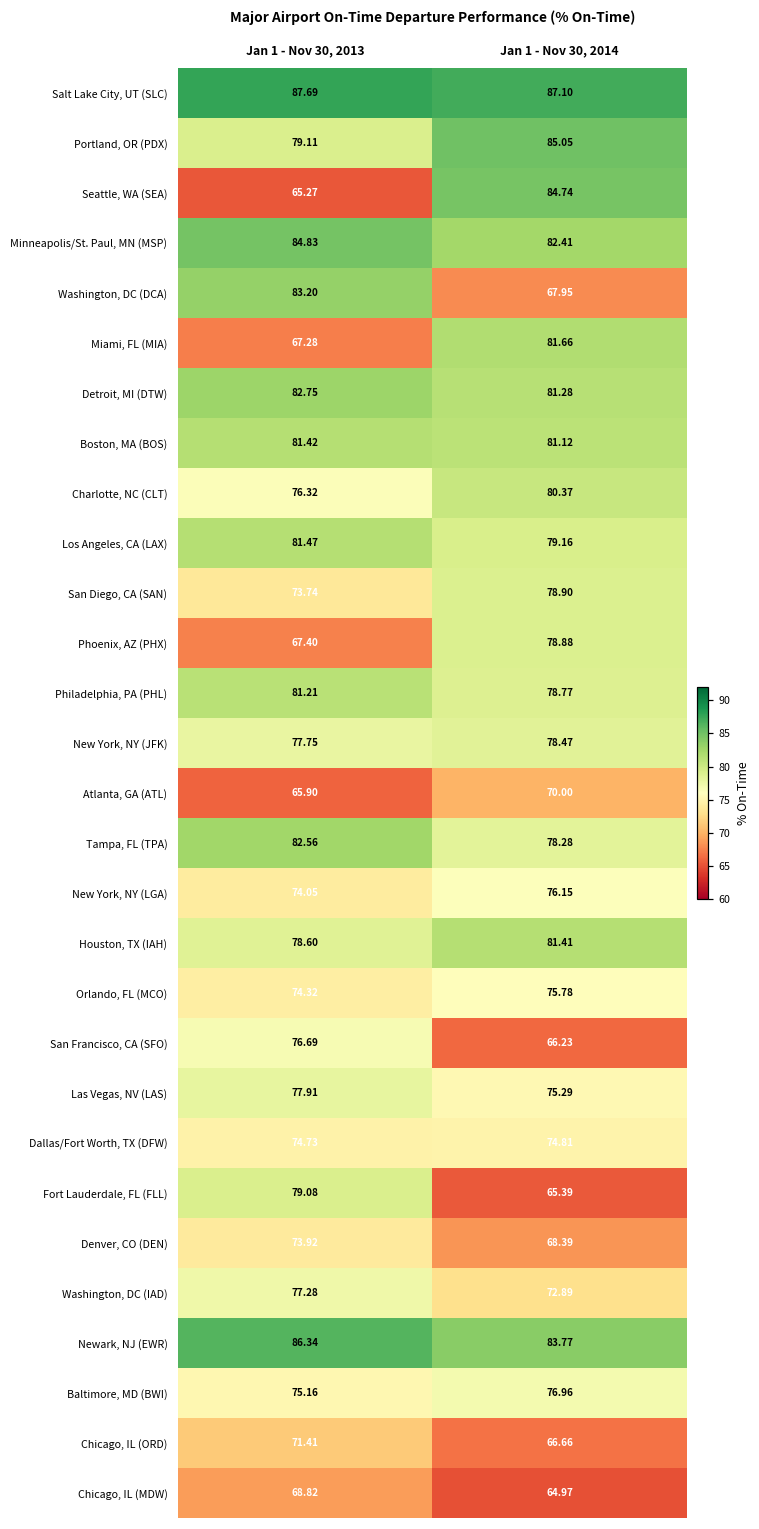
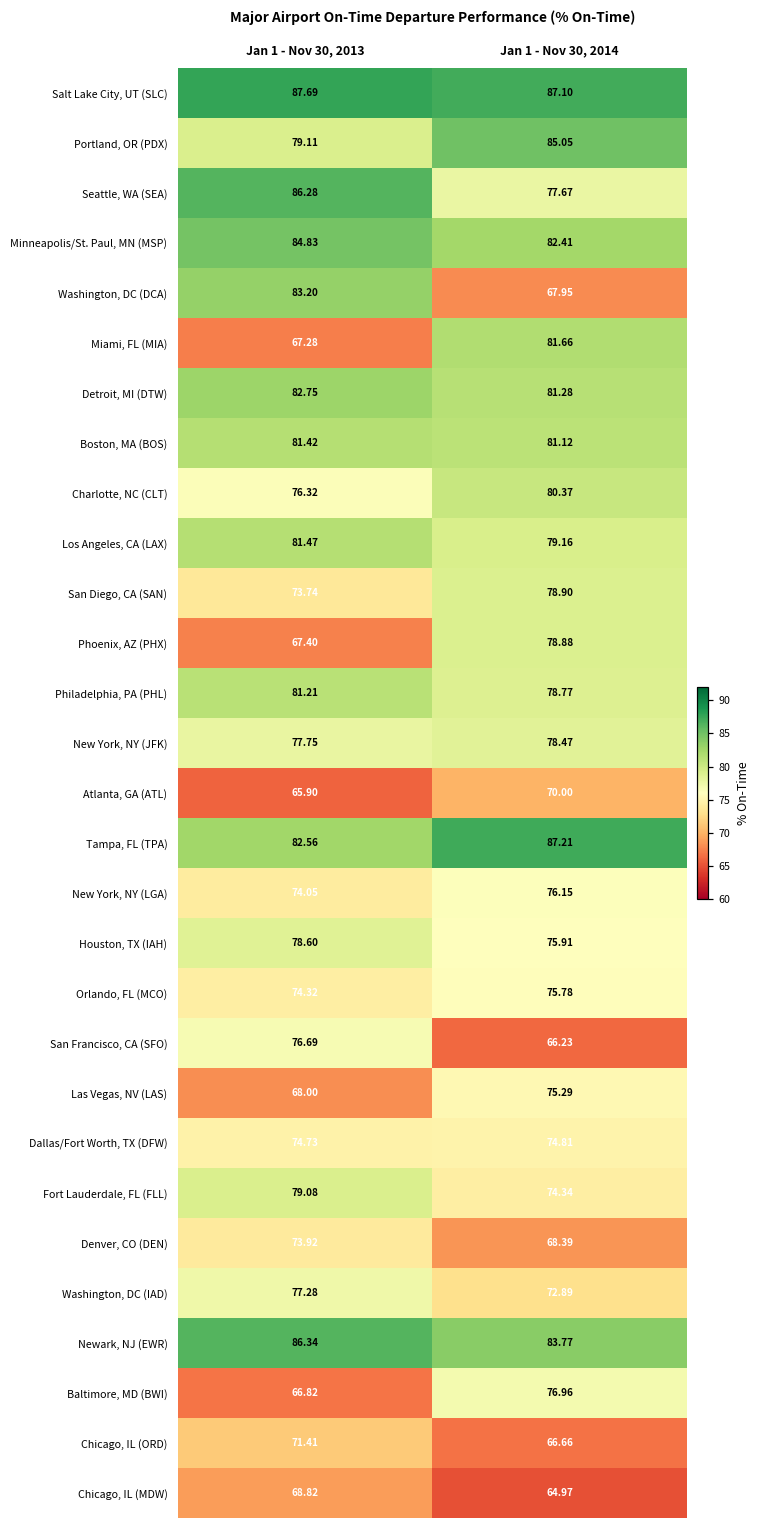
  {
    "Salt Lake City, UT (SLC)": {
      "Jan 1 - Nov 30, 2013": 87.69,
      "Jan 1 - Nov 30, 2014": 87.10
    },
    "Portland, OR (PDX)": {
      "Jan 1 - Nov 30, 2013": 79.11,
      "Jan 1 - Nov 30, 2014": 85.05
    },
    "Seattle, WA (SEA)": {
-     "Jan 1 - Nov 30, 2013": 65.27,
-     "Jan 1 - Nov 30, 2014": 84.74
+     "Jan 1 - Nov 30, 2013": 86.28,
+     "Jan 1 - Nov 30, 2014": 77.67
    },
    "Minneapolis/St. Paul, MN (MSP)": {
      "Jan 1 - Nov 30, 2013": 84.83,
      "Jan 1 - Nov 30, 2014": 82.41
    },
    "Washington, DC (DCA)": {
      "Jan 1 - Nov 30, 2013": 83.20,
      "Jan 1 - Nov 30, 2014": 67.95
    },
    "Miami, FL (MIA)": {
      "Jan 1 - Nov 30, 2013": 67.28,
      "Jan 1 - Nov 30, 2014": 81.66
    },
    "Detroit, MI (DTW)": {
      "Jan 1 - Nov 30, 2013": 82.75,
      "Jan 1 - Nov 30, 2014": 81.28
    },
    "Boston, MA (BOS)": {
      "Jan 1 - Nov 30, 2013": 81.42,
      "Jan 1 - Nov 30, 2014": 81.12
    },
    "Charlotte, NC (CLT)": {
      "Jan 1 - Nov 30, 2013": 76.32,
      "Jan 1 - Nov 30, 2014": 80.37
    },
    "Los Angeles, CA (LAX)": {
      "Jan 1 - Nov 30, 2013": 81.47,
      "Jan 1 - Nov 30, 2014": 79.16
    },
    "San Diego, CA (SAN)": {
      "Jan 1 - Nov 30, 2013": 73.74,
      "Jan 1 - Nov 30, 2014": 78.90
    },
    "Phoenix, AZ (PHX)": {
      "Jan 1 - Nov 30, 2013": 67.40,
      "Jan 1 - Nov 30, 2014": 78.88
    },
    "Philadelphia, PA (PHL)": {
      "Jan 1 - Nov 30, 2013": 81.21,
      "Jan 1 - Nov 30, 2014": 78.77
    },
    "New York, NY (JFK)": {
      "Jan 1 - Nov 30, 2013": 77.75,
      "Jan 1 - Nov 30, 2014": 78.47
    },
    "Atlanta, GA (ATL)": {
      "Jan 1 - Nov 30, 2013": 65.90,
      "Jan 1 - Nov 30, 2014": 70.00
    },
    "Tampa, FL (TPA)": {
      "Jan 1 - Nov 30, 2013": 82.56,
-     "Jan 1 - Nov 30, 2014": 78.28
+     "Jan 1 - Nov 30, 2014": 87.21
    },
    "New York, NY (LGA)": {
      "Jan 1 - Nov 30, 2013": 74.05,
      "Jan 1 - Nov 30, 2014": 76.15
    },
    "Houston, TX (IAH)": {
      "Jan 1 - Nov 30, 2013": 78.60,
-     "Jan 1 - Nov 30, 2014": 81.41
+     "Jan 1 - Nov 30, 2014": 75.91
    },
    "Orlando, FL (MCO)": {
      "Jan 1 - Nov 30, 2013": 74.32,
      "Jan 1 - Nov 30, 2014": 75.78
    },
    "San Francisco, CA (SFO)": {
      "Jan 1 - Nov 30, 2013": 76.69,
      "Jan 1 - Nov 30, 2014": 66.23
    },
    "Las Vegas, NV (LAS)": {
-     "Jan 1 - Nov 30, 2013": 77.91,
+     "Jan 1 - Nov 30, 2013": 68.00,
      "Jan 1 - Nov 30, 2014": 75.29
    },
    "Dallas/Fort Worth, TX (DFW)": {
      "Jan 1 - Nov 30, 2013": 74.73,
      "Jan 1 - Nov 30, 2014": 74.81
    },
    "Fort Lauderdale, FL (FLL)": {
      "Jan 1 - Nov 30, 2013": 79.08,
-     "Jan 1 - Nov 30, 2014": 65.39
+     "Jan 1 - Nov 30, 2014": 74.34
    },
    "Denver, CO (DEN)": {
      "Jan 1 - Nov 30, 2013": 73.92,
      "Jan 1 - Nov 30, 2014": 68.39
    },
    "Washington, DC (IAD)": {
      "Jan 1 - Nov 30, 2013": 77.28,
      "Jan 1 - Nov 30, 2014": 72.89
    },
    "Newark, NJ (EWR)": {
      "Jan 1 - Nov 30, 2013": 86.34,
      "Jan 1 - Nov 30, 2014": 83.77
    },
    "Baltimore, MD (BWI)": {
-     "Jan 1 - Nov 30, 2013": 75.16,
+     "Jan 1 - Nov 30, 2013": 66.82,
      "Jan 1 - Nov 30, 2014": 76.96
    },
    "Chicago, IL (ORD)": {
      "Jan 1 - Nov 30, 2013": 71.41,
      "Jan 1 - Nov 30, 2014": 66.66
    },
    "Chicago, IL (MDW)": {
      "Jan 1 - Nov 30, 2013": 68.82,
      "Jan 1 - Nov 30, 2014": 64.97
    }
  }
